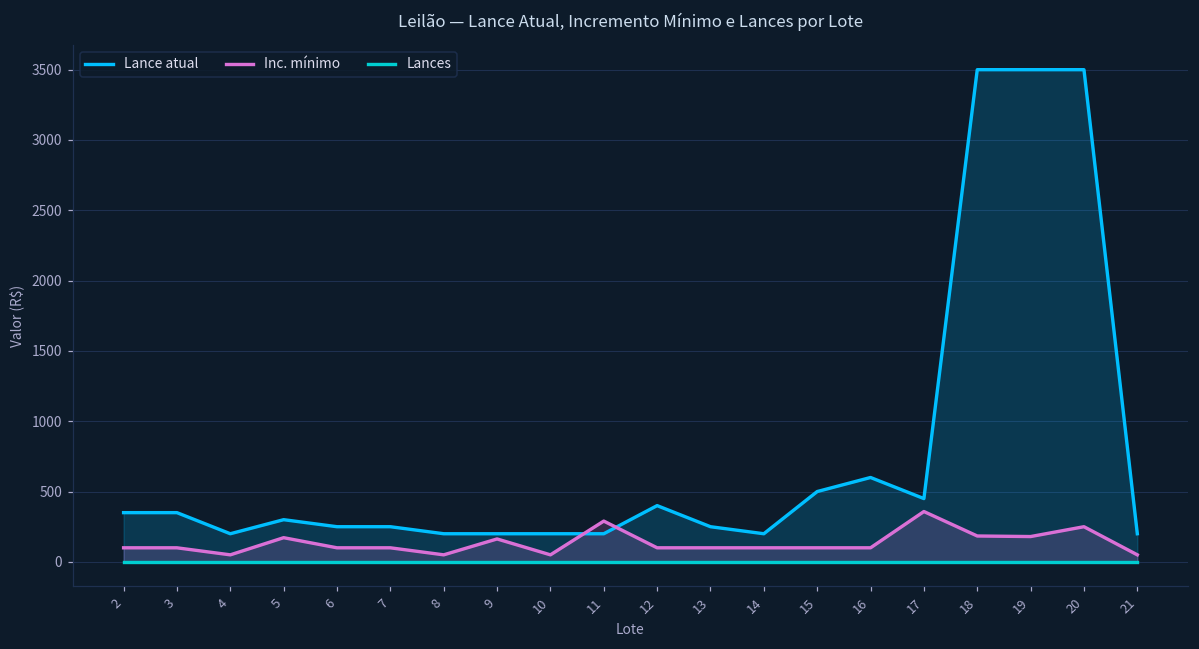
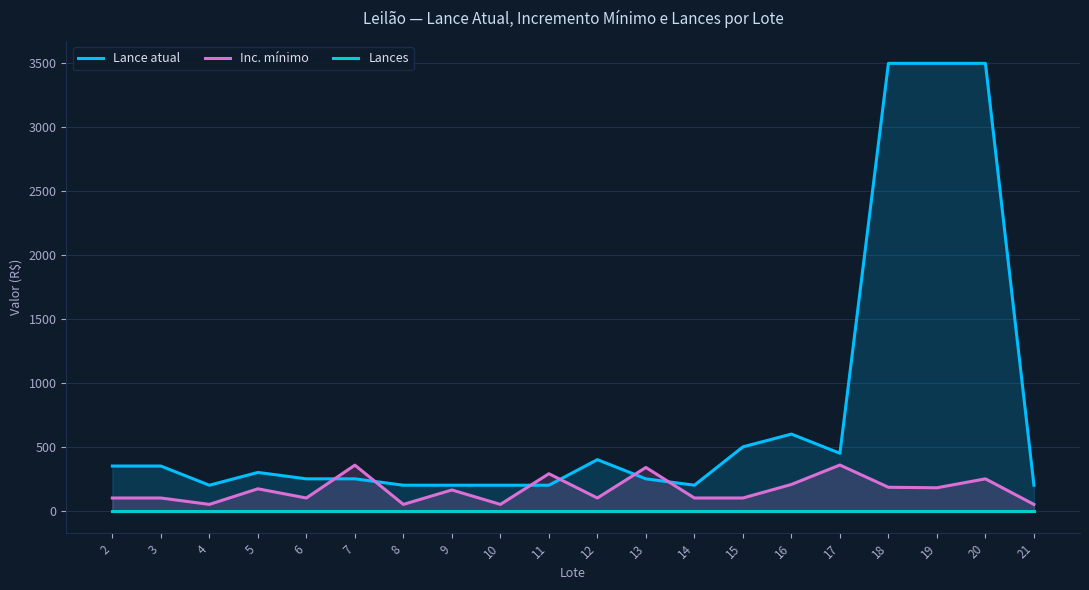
  {
    "Inc. mínimo": {
      "2": 100,
      "3": 100,
      "4": 50,
      "5": 170,
      "6": 100,
-     "7": 100,
+     "7": 360,
      "8": 50,
      "9": 160,
      "10": 50,
      "11": 290,
      "12": 100,
-     "13": 100,
+     "13": 340,
      "14": 100,
      "15": 100,
-     "16": 100,
+     "16": 210,
      "17": 360,
      "18": 180,
      "19": 180,
      "20": 250,
      "21": 50
    }
  }
